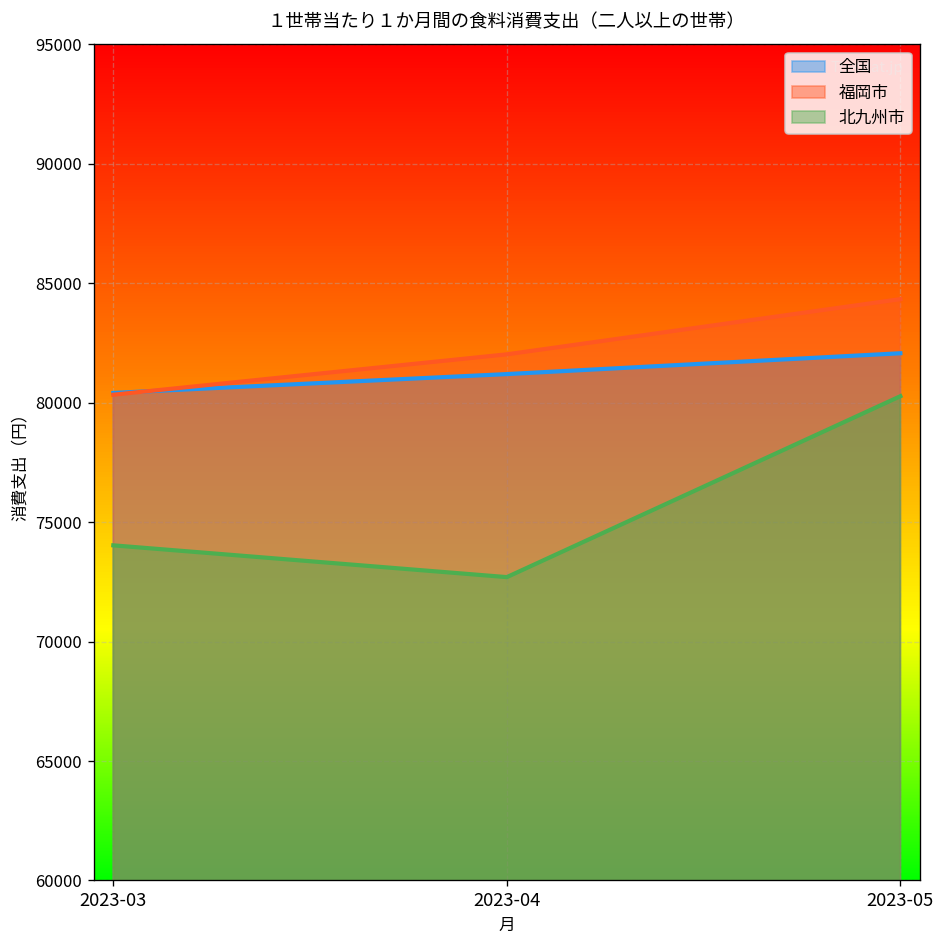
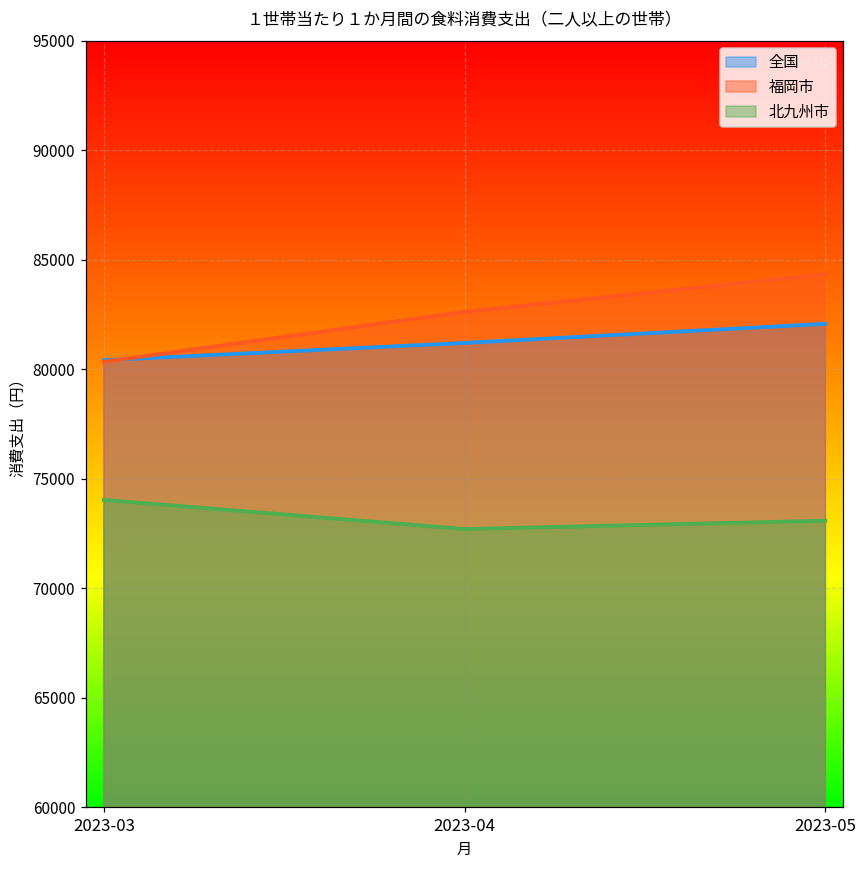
  {
    "全国": {
      "2023-04": 81200,
      "2023-05": 82100
    },
    "福岡市": {
-     "2023-04": 82000,
+     "2023-04": 82600,
      "2023-05": 84300
    },
    "北九州市": {
      "2023-03": 74000,
      "2023-04": 72700,
-     "2023-05": 80300
+     "2023-05": 73100
    }
  }
